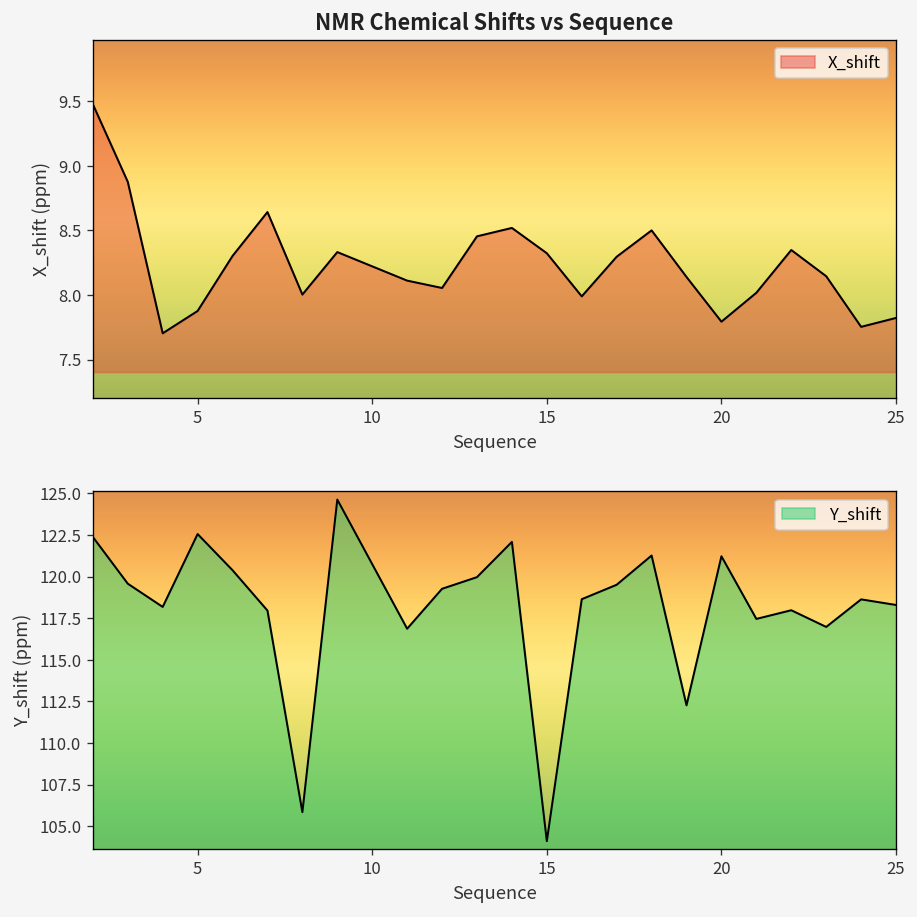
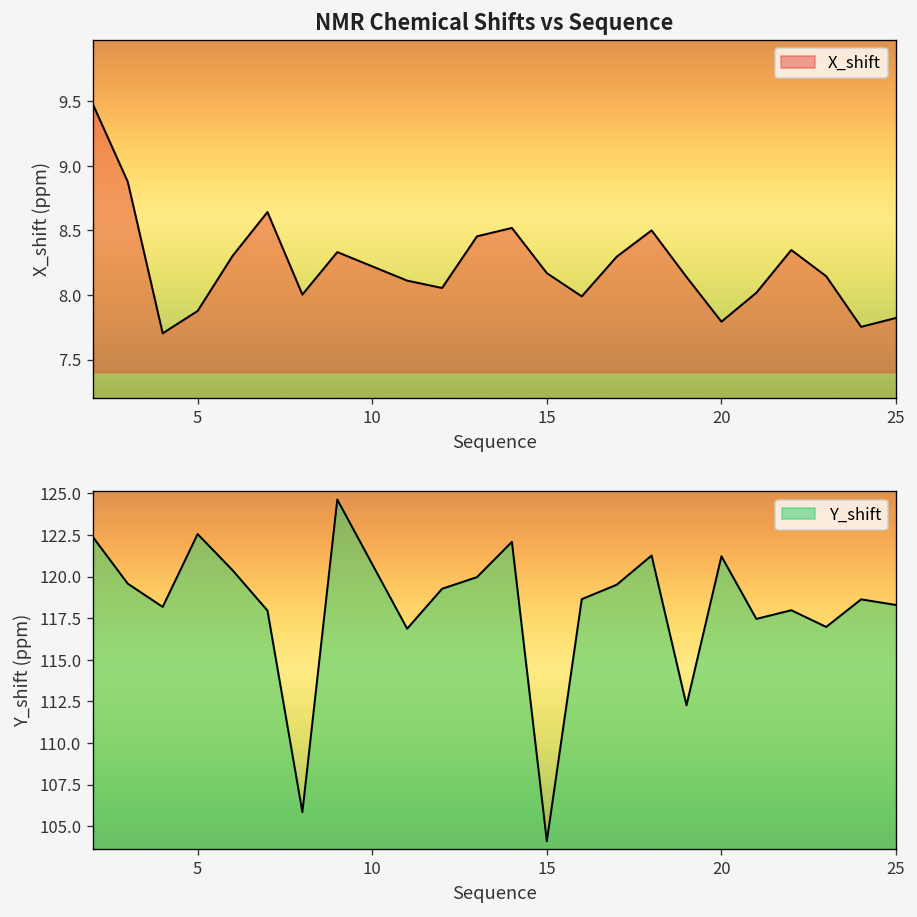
  {
    "NMR Chemical Shifts vs Sequence": {
      "5": 7.88,
-     "15": 8.32,
+     "15": 8.17,
      "20": 7.79,
      "25": 7.82
    }
  }
